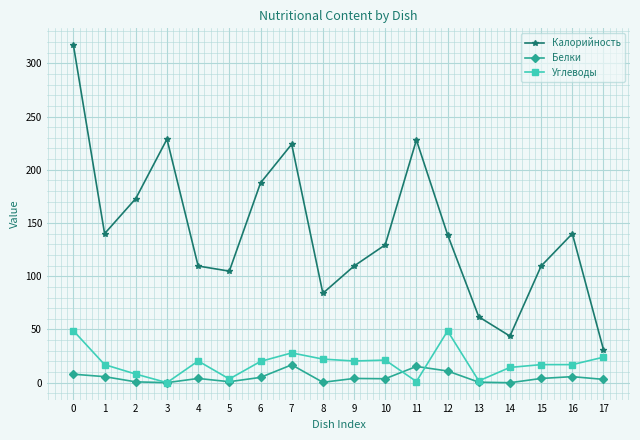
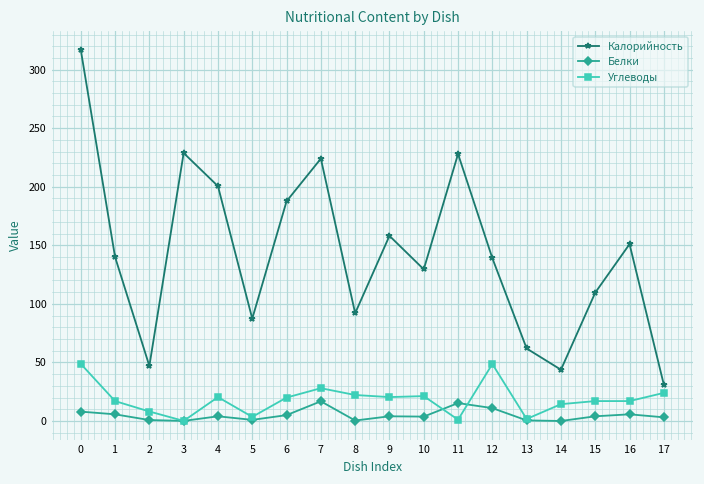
  {
    "Калорийность": {
      "0": 317,
      "1": 140,
-     "2": 173,
+     "2": 47,
      "3": 229,
-     "4": 110,
-     "5": 105,
+     "4": 201,
+     "5": 87,
      "6": 188,
      "7": 224,
-     "8": 84,
-     "9": 110,
+     "8": 92,
+     "9": 158,
      "10": 130,
      "11": 228,
      "12": 139,
      "13": 62,
      "14": 44,
      "15": 110,
-     "16": 140,
+     "16": 151,
      "17": 31
    }
  }
